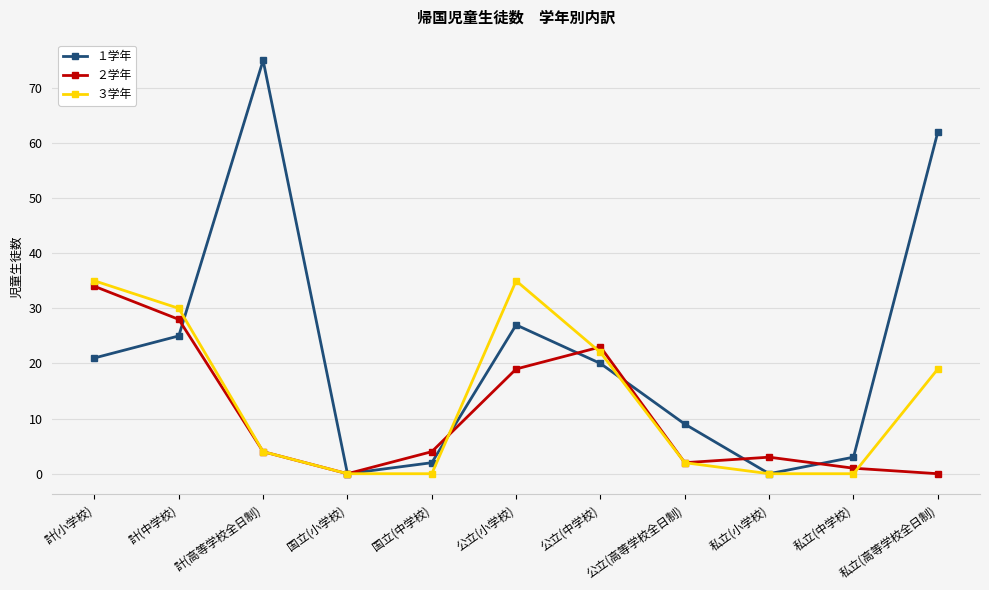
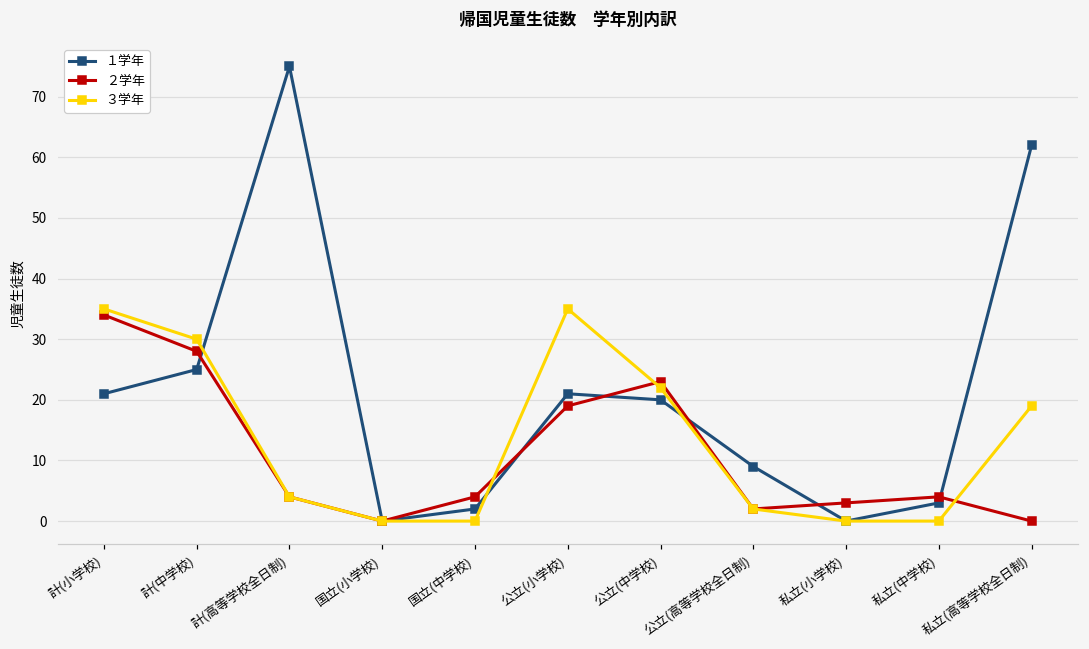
  {
    "１学年": {
      "計(小学校)": 21,
      "計(中学校)": 25,
      "計(高等学校全日制)": 75,
      "国立(中学校)": 2,
-     "公立(小学校)": 27,
+     "公立(小学校)": 21,
      "公立(中学校)": 20,
      "公立(高等学校全日制)": 9,
      "私立(中学校)": 3,
      "私立(高等学校全日制)": 62
    },
    "２学年": {
      "計(小学校)": 34,
      "計(中学校)": 28,
      "国立(中学校)": 4,
      "公立(小学校)": 19,
      "公立(中学校)": 23,
      "私立(小学校)": 3,
-     "私立(中学校)": 1,
+     "私立(中学校)": 4,
      "私立(高等学校全日制)": 0
    },
    "３学年": {
      "計(小学校)": 35,
      "計(中学校)": 30,
      "国立(中学校)": 0,
      "公立(小学校)": 35,
      "公立(中学校)": 22,
      "私立(中学校)": 0,
      "私立(高等学校全日制)": 19
    }
  }
